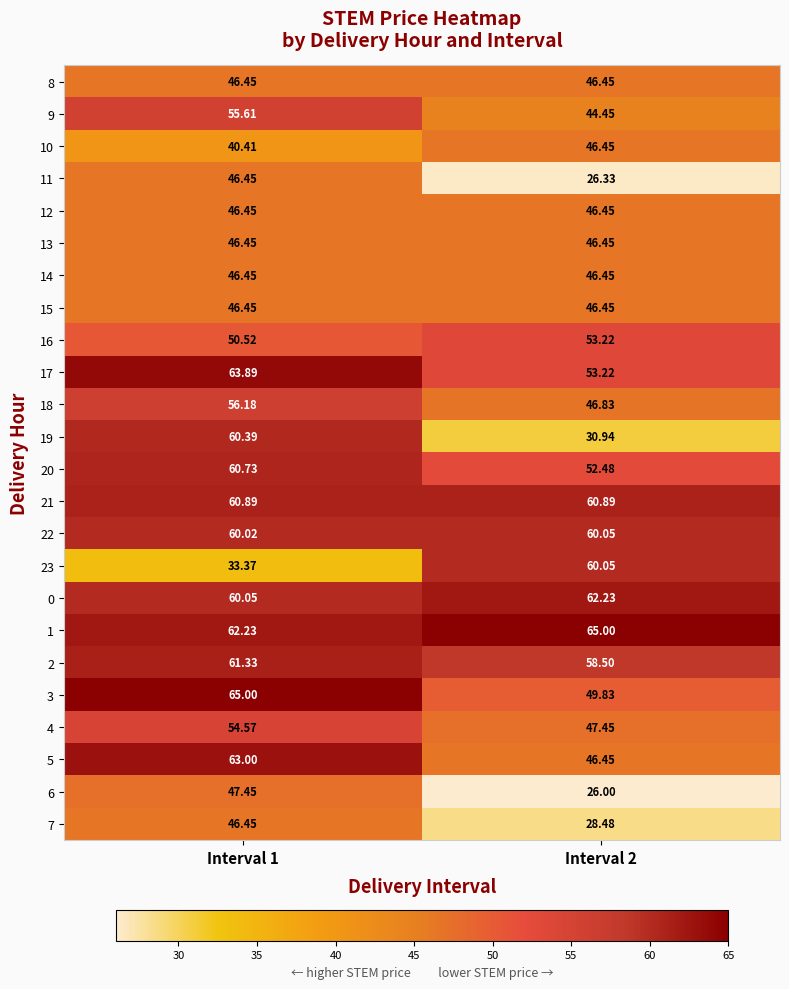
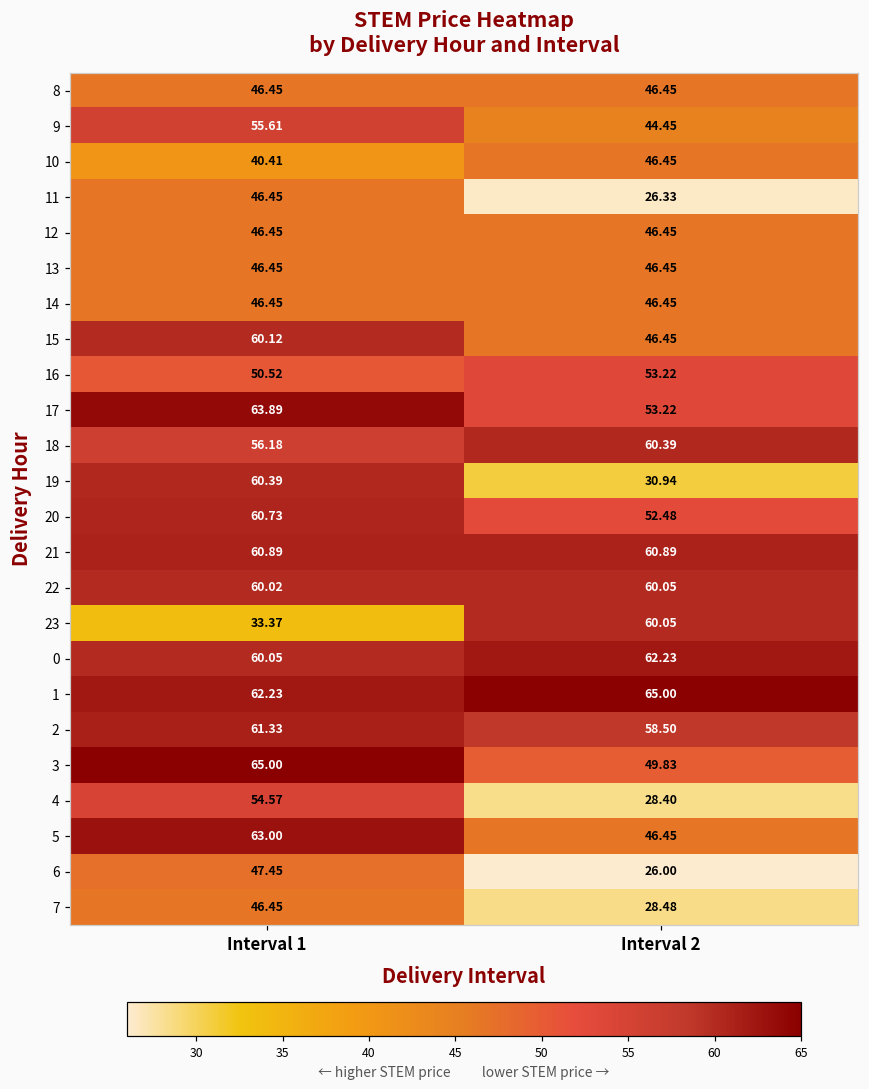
  {
    "8": {
      "Interval 1": 46.45,
      "Interval 2": 46.45
    },
    "9": {
      "Interval 1": 55.61,
      "Interval 2": 44.45
    },
    "10": {
      "Interval 1": 40.41,
      "Interval 2": 46.45
    },
    "11": {
      "Interval 1": 46.45,
      "Interval 2": 26.33
    },
    "12": {
      "Interval 1": 46.45,
      "Interval 2": 46.45
    },
    "13": {
      "Interval 1": 46.45,
      "Interval 2": 46.45
    },
    "14": {
      "Interval 1": 46.45,
      "Interval 2": 46.45
    },
    "15": {
-     "Interval 1": 46.45,
+     "Interval 1": 60.12,
      "Interval 2": 46.45
    },
    "16": {
      "Interval 1": 50.52,
      "Interval 2": 53.22
    },
    "17": {
      "Interval 1": 63.89,
      "Interval 2": 53.22
    },
    "18": {
      "Interval 1": 56.18,
-     "Interval 2": 46.83
+     "Interval 2": 60.39
    },
    "19": {
      "Interval 1": 60.39,
      "Interval 2": 30.94
    },
    "20": {
      "Interval 1": 60.73,
      "Interval 2": 52.48
    },
    "21": {
      "Interval 1": 60.89,
      "Interval 2": 60.89
    },
    "22": {
      "Interval 1": 60.02,
      "Interval 2": 60.05
    },
    "23": {
      "Interval 1": 33.37,
      "Interval 2": 60.05
    },
    "0": {
      "Interval 1": 60.05,
      "Interval 2": 62.23
    },
    "1": {
      "Interval 1": 62.23,
      "Interval 2": 65.00
    },
    "2": {
      "Interval 1": 61.33,
      "Interval 2": 58.50
    },
    "3": {
      "Interval 1": 65.00,
      "Interval 2": 49.83
    },
    "4": {
      "Interval 1": 54.57,
-     "Interval 2": 47.45
+     "Interval 2": 28.40
    },
    "5": {
      "Interval 1": 63.00,
      "Interval 2": 46.45
    },
    "6": {
      "Interval 1": 47.45,
      "Interval 2": 26.00
    },
    "7": {
      "Interval 1": 46.45,
      "Interval 2": 28.48
    }
  }
